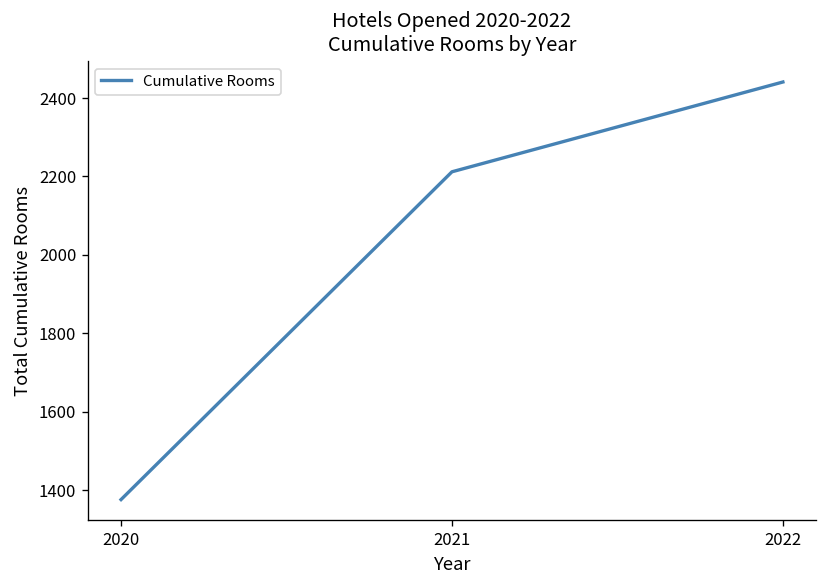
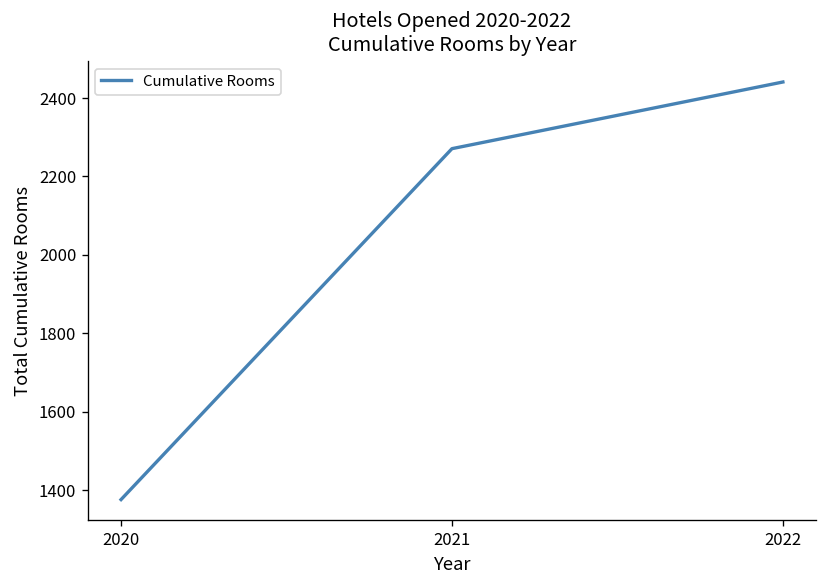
  {
    "2020": 1380,
-   "2021": 2210,
+   "2021": 2270,
    "2022": 2440
  }
